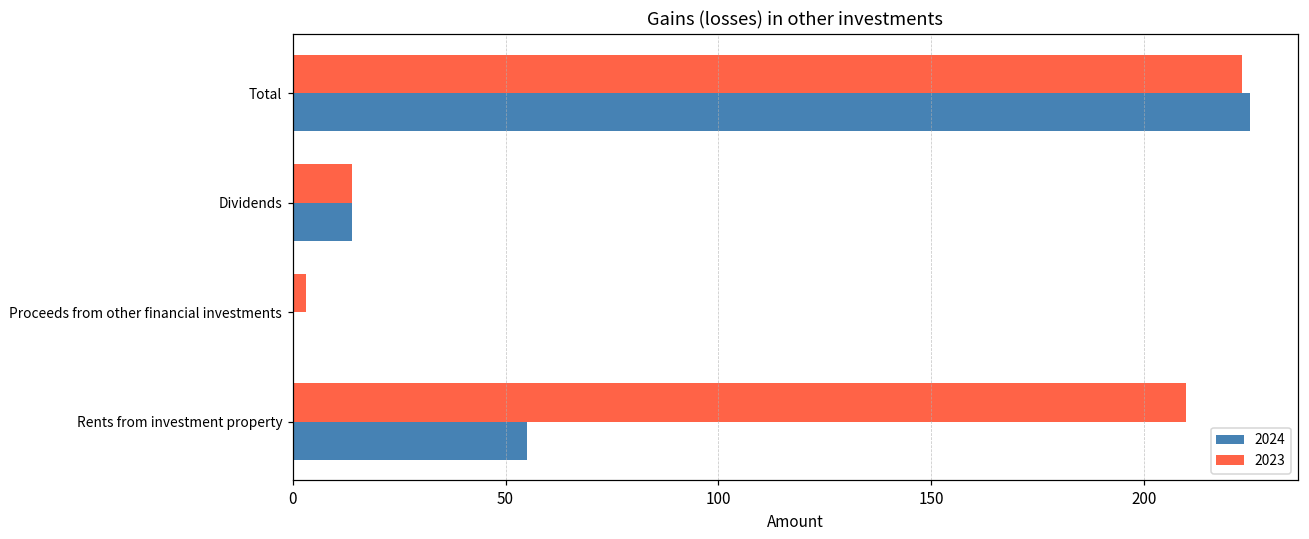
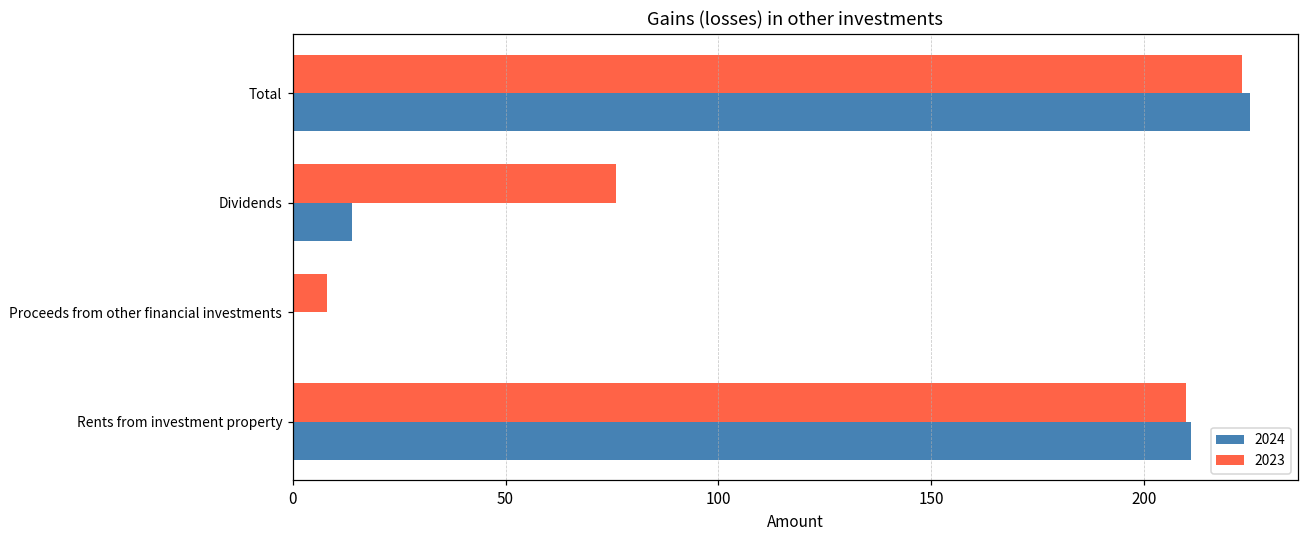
  {
    "2024": {
      "Total": 225,
      "Dividends": 14,
      "Proceeds from other financial investments": 0,
-     "Rents from investment property": 55
+     "Rents from investment property": 211
    },
    "2023": {
      "Total": 223,
-     "Dividends": 14,
-     "Proceeds from other financial investments": 3,
+     "Dividends": 76,
+     "Proceeds from other financial investments": 8,
      "Rents from investment property": 210
    }
  }
